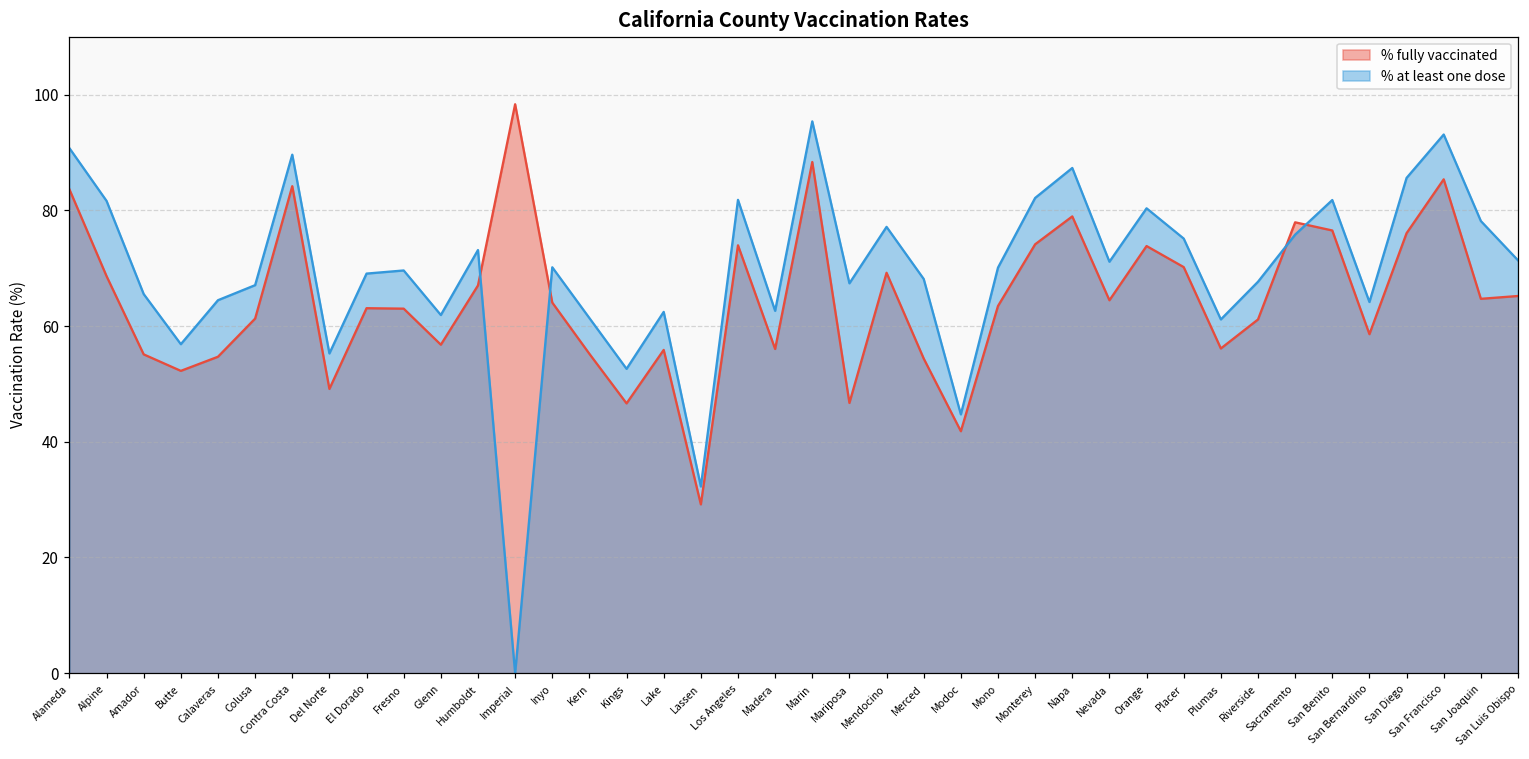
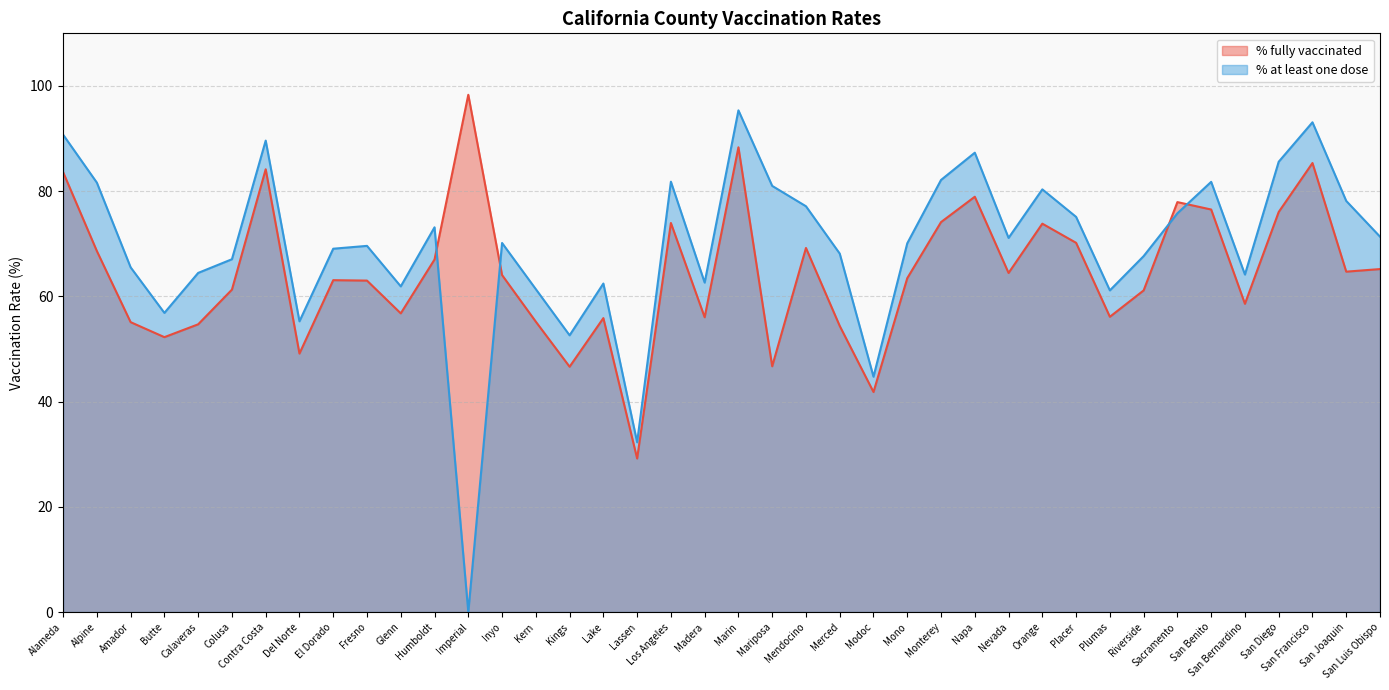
  {
    "% fully vaccinated": {
      "Alameda": 84,
      "Alpine": 69,
      "Amador": 55,
      "Butte": 52,
      "Calaveras": 55,
      "Colusa": 61,
      "Contra Costa": 84,
      "Del Norte": 49,
      "El Dorado": 63,
      "Fresno": 63,
      "Glenn": 57,
      "Humboldt": 67,
      "Imperial": 98,
      "Inyo": 64,
      "Kern": 55,
      "Kings": 47,
      "Lake": 56,
      "Lassen": 29,
      "Los Angeles": 74,
      "Madera": 56,
      "Marin": 88,
      "Mariposa": 47,
      "Mendocino": 69,
      "Merced": 54,
      "Modoc": 42,
      "Mono": 63,
      "Monterey": 74,
      "Napa": 79,
      "Nevada": 64,
      "Orange": 74,
      "Placer": 70,
      "Plumas": 56,
      "Riverside": 61,
      "Sacramento": 78,
      "San Benito": 77,
      "San Bernardino": 59,
      "San Diego": 76,
      "San Francisco": 85,
      "San Joaquin": 65,
      "San Luis Obispo": 65
    },
    "% at least one dose": {
      "Alameda": 91,
      "Alpine": 82,
      "Amador": 66,
      "Butte": 57,
      "Calaveras": 64,
      "Colusa": 67,
      "Contra Costa": 90,
      "Del Norte": 55,
      "El Dorado": 69,
      "Fresno": 70,
      "Glenn": 62,
      "Humboldt": 73,
      "Imperial": 0,
      "Inyo": 70,
      "Kern": 61,
      "Kings": 53,
      "Lake": 62,
      "Lassen": 32,
      "Los Angeles": 82,
      "Madera": 63,
      "Marin": 95,
-     "Mariposa": 67,
+     "Mariposa": 81,
      "Mendocino": 77,
      "Merced": 68,
      "Modoc": 45,
      "Mono": 70,
      "Monterey": 82,
      "Napa": 87,
      "Nevada": 71,
      "Orange": 80,
      "Placer": 75,
      "Plumas": 61,
      "Riverside": 68,
      "Sacramento": 76,
      "San Benito": 82,
      "San Bernardino": 64,
      "San Diego": 86,
      "San Francisco": 93,
      "San Joaquin": 78,
      "San Luis Obispo": 71
    }
  }
